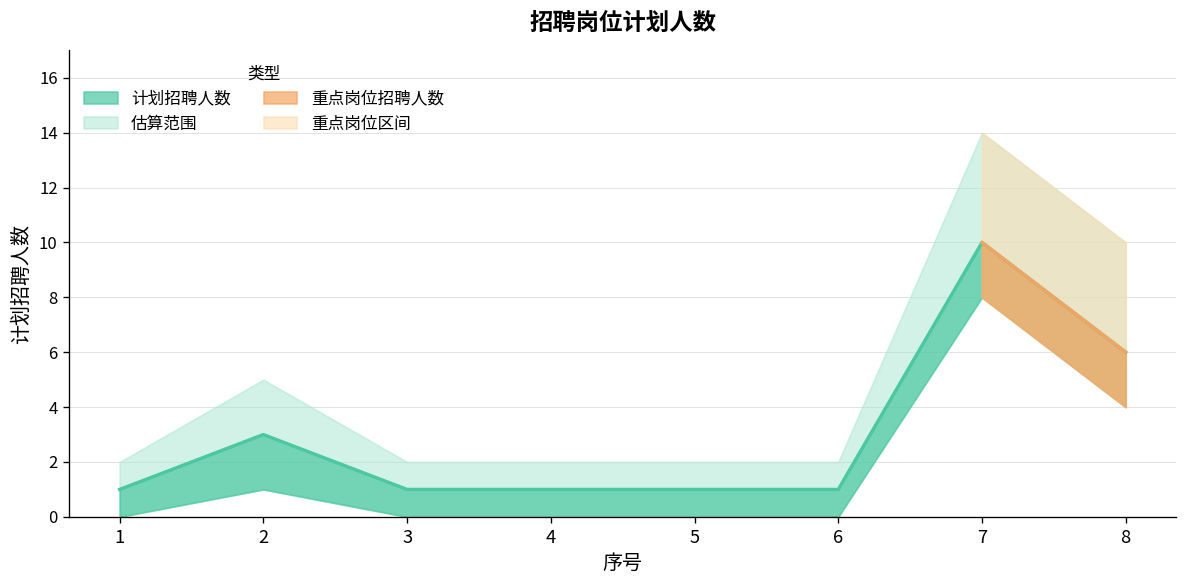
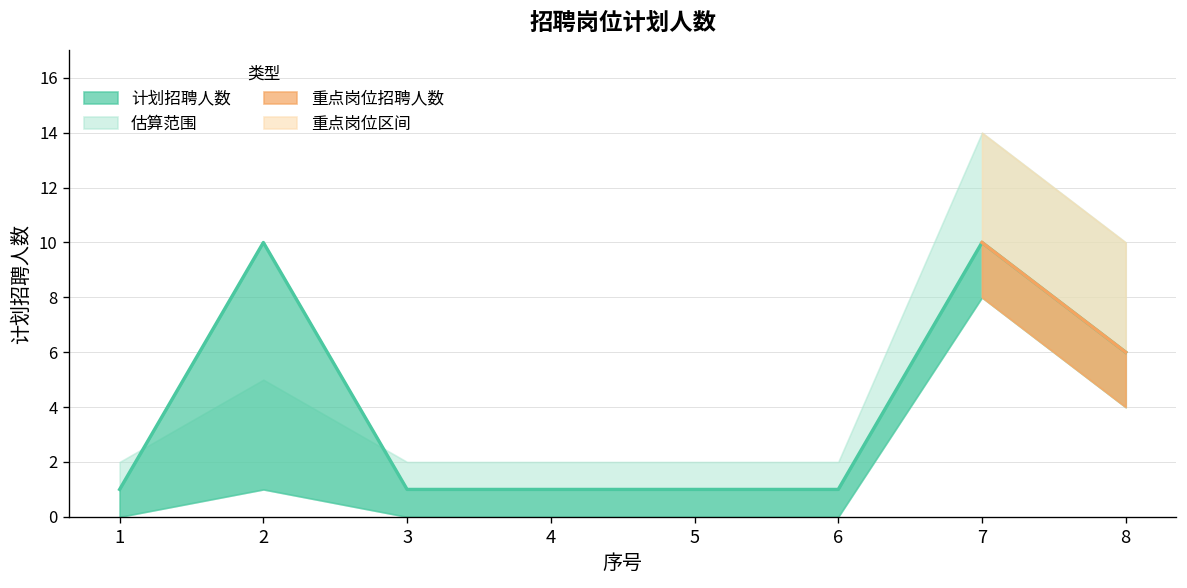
  {
    "计划招聘人数": {
      "1": 1,
-     "2": 3,
+     "2": 10,
      "3": 1,
      "4": 1,
      "5": 1,
      "6": 1
    }
  }
